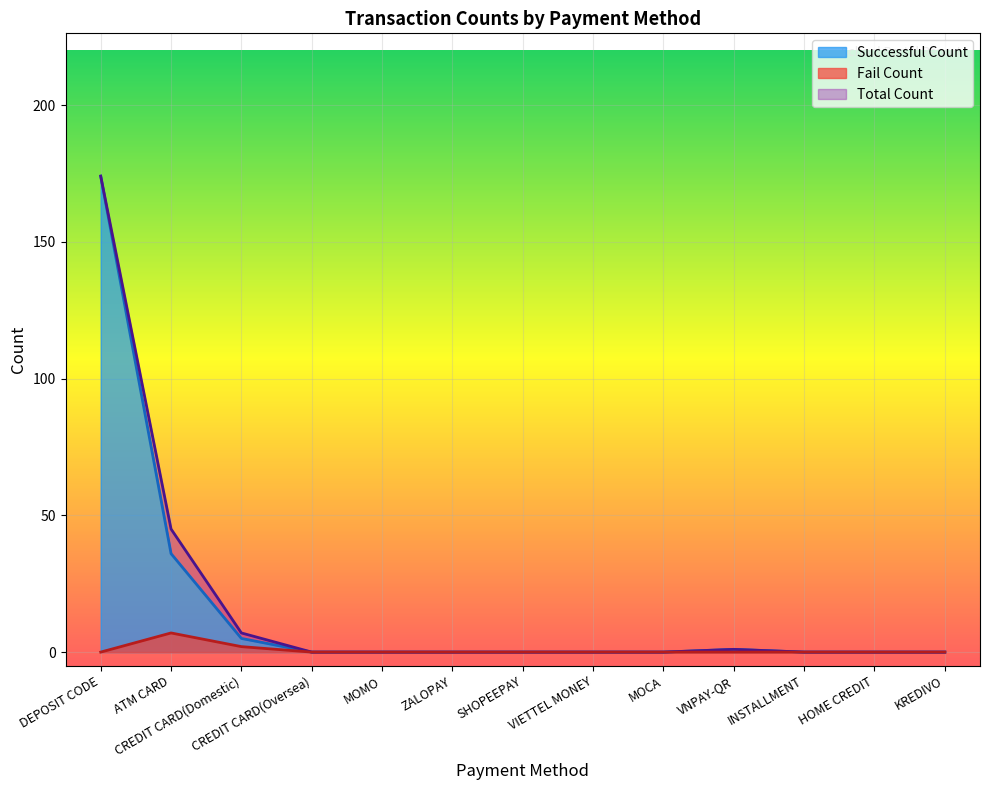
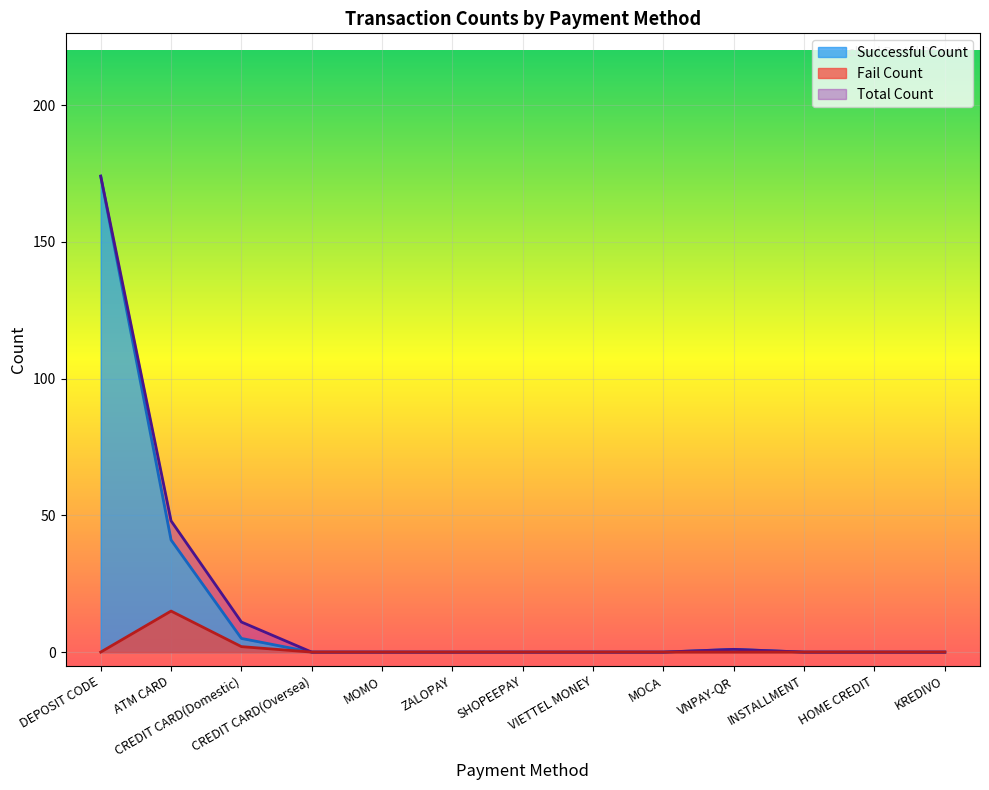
  {
    "Successful Count": {
-     "ATM CARD": 36,
+     "ATM CARD": 41,
      "CREDIT CARD(Domestic)": 5
    },
    "Fail Count": {
      "DEPOSIT CODE": 0,
-     "ATM CARD": 7,
+     "ATM CARD": 15,
      "CREDIT CARD(Domestic)": 2,
      "VNPAY-QR": 0
    },
    "Total Count": {
-     "ATM CARD": 45,
-     "CREDIT CARD(Domestic)": 7
+     "ATM CARD": 48,
+     "CREDIT CARD(Domestic)": 11
    }
  }
